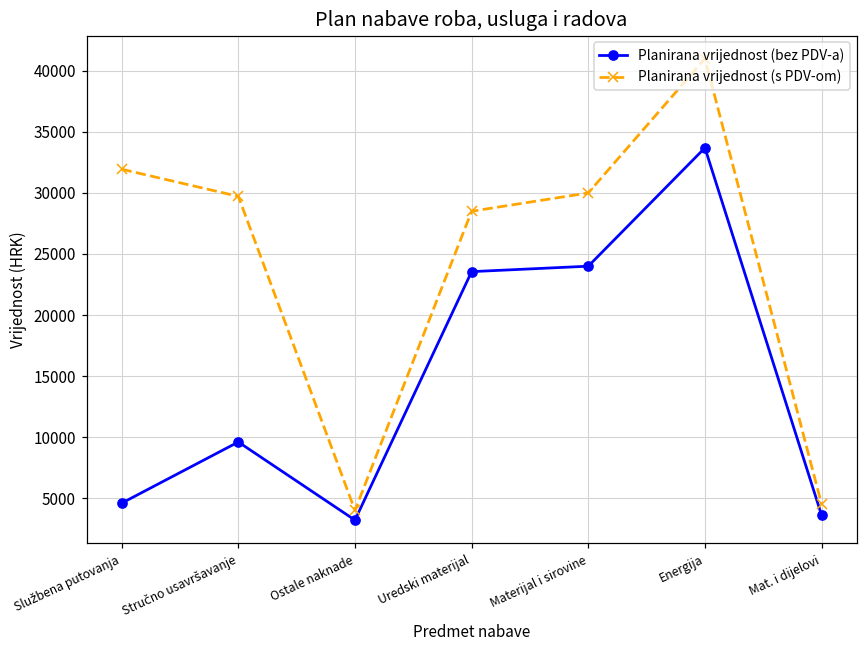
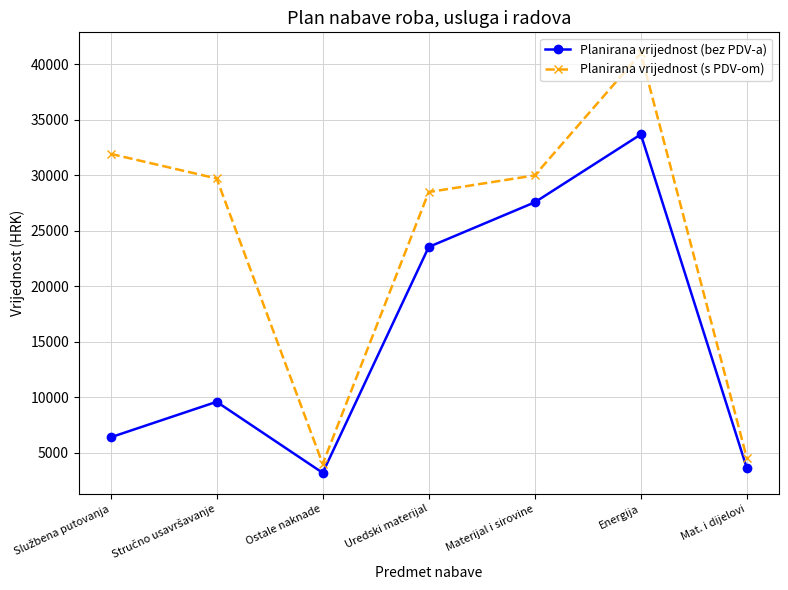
  {
    "Planirana vrijednost (bez PDV-a)": {
-     "Službena putovanja": 4600,
+     "Službena putovanja": 6400,
      "Stručno usavršavanje": 9600,
      "Ostale naknade": 3200,
      "Uredski materijal": 23600,
-     "Materijal i sirovine": 24000,
+     "Materijal i sirovine": 27600,
      "Energija": 33700,
      "Mat. i dijelovi": 3600
    },
    "Planirana vrijednost (s PDV-om)": {
      "Službena putovanja": 31900,
      "Stručno usavršavanje": 29700,
      "Ostale naknade": 4000,
      "Uredski materijal": 28500,
      "Materijal i sirovine": 30000,
      "Mat. i dijelovi": 4500
    }
  }
